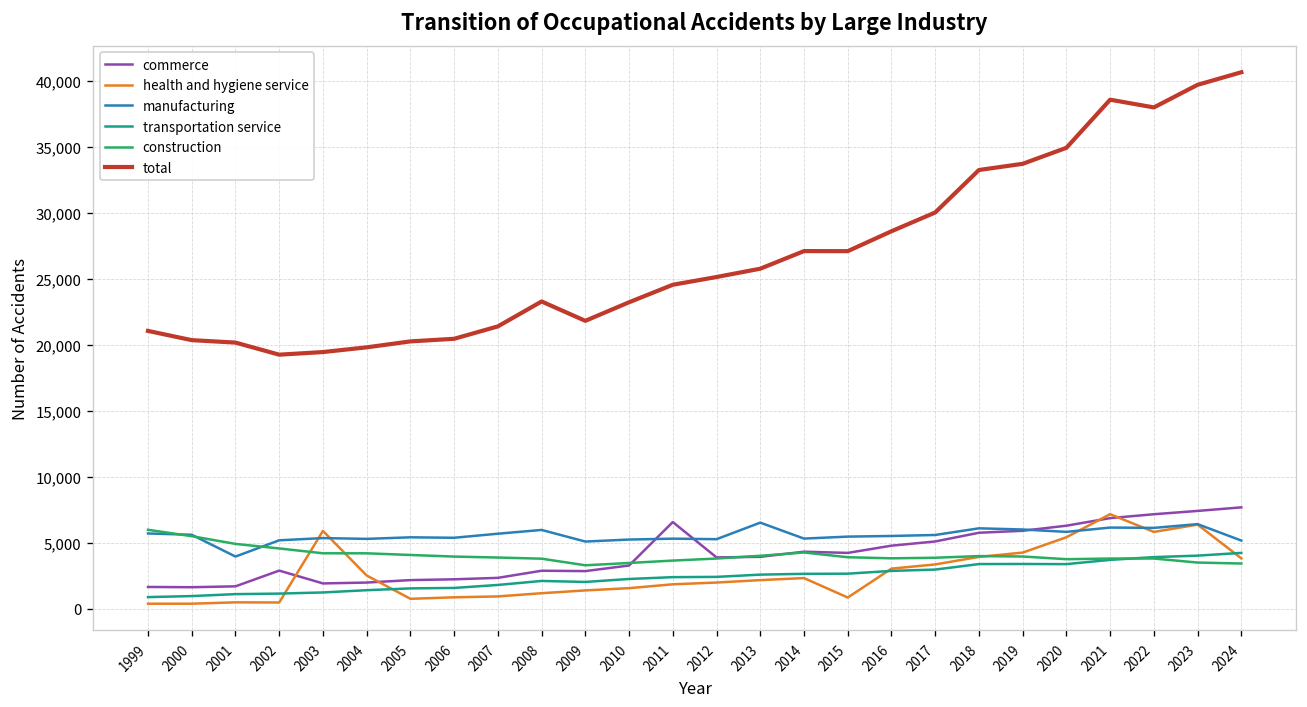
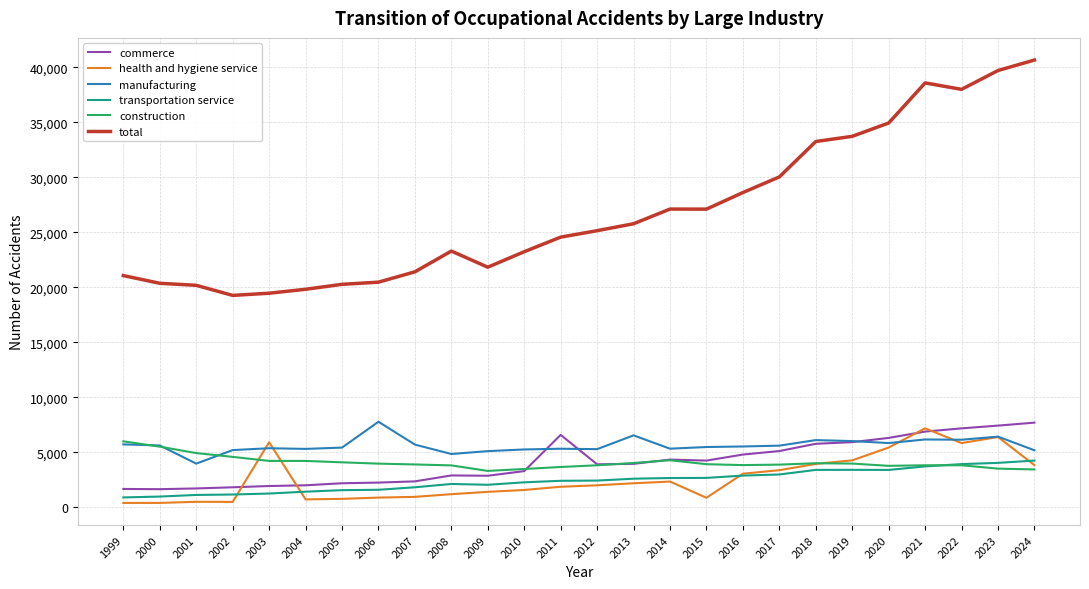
  {
    "commerce": {
      "1999": "1,700",
      "2000": "1,600",
      "2001": "1,700",
-     "2002": "2,900",
+     "2002": "1,800",
      "2003": "1,900",
      "2004": "2,000",
      "2005": "2,200",
      "2006": "2,200",
      "2007": "2,300",
      "2008": "2,900",
      "2009": "2,900",
      "2011": "6,600",
      "2015": "4,200",
      "2016": "4,800",
      "2017": "5,100",
      "2018": "5,800",
      "2020": "6,300",
      "2021": "6,900",
      "2022": "7,200",
      "2023": "7,400",
      "2024": "7,700"
    },
    "health and hygiene service": {
      "1999": "400",
      "2000": "400",
      "2001": "500",
      "2002": "500",
      "2003": "5,900",
-     "2004": "2,500",
+     "2004": "700",
      "2005": "800",
      "2006": "900",
      "2007": "900",
      "2008": "1,200",
      "2009": "1,400",
      "2010": "1,600",
      "2011": "1,900",
      "2012": "2,000",
      "2013": "2,200",
      "2014": "2,300",
      "2015": "900",
      "2017": "3,400",
      "2019": "4,300",
      "2020": "5,400",
      "2021": "7,200",
      "2022": "5,800",
      "2024": "3,800"
    },
    "manufacturing": {
      "1999": "5,700",
      "2001": "4,000",
      "2002": "5,200",
      "2003": "5,400",
      "2004": "5,300",
      "2005": "5,400",
-     "2006": "5,400",
+     "2006": "7,800",
      "2007": "5,700",
-     "2008": "6,000",
+     "2008": "4,800",
      "2009": "5,100",
      "2010": "5,200",
      "2011": "5,300",
      "2012": "5,300",
      "2013": "6,500",
      "2014": "5,300",
      "2015": "5,500",
      "2016": "5,500",
      "2017": "5,600",
      "2018": "6,100",
      "2020": "5,800",
      "2021": "6,200",
      "2022": "6,100",
      "2024": "5,200"
    },
    "total": {
      "1999": "21,100",
      "2000": "20,400",
      "2001": "20,200",
      "2002": "19,300",
      "2003": "19,500",
      "2004": "19,800",
      "2005": "20,300",
      "2006": "20,500",
      "2007": "21,400",
      "2008": "23,300",
      "2009": "21,800",
      "2010": "23,200",
      "2011": "24,600",
      "2012": "25,100",
      "2013": "25,800",
      "2014": "27,100",
      "2015": "27,100",
      "2016": "28,600",
      "2017": "30,000",
      "2018": "33,200",
      "2019": "33,700",
      "2020": "34,900",
      "2021": "38,600",
      "2022": "38,000",
      "2023": "39,700",
      "2024": "40,700"
    }
  }
